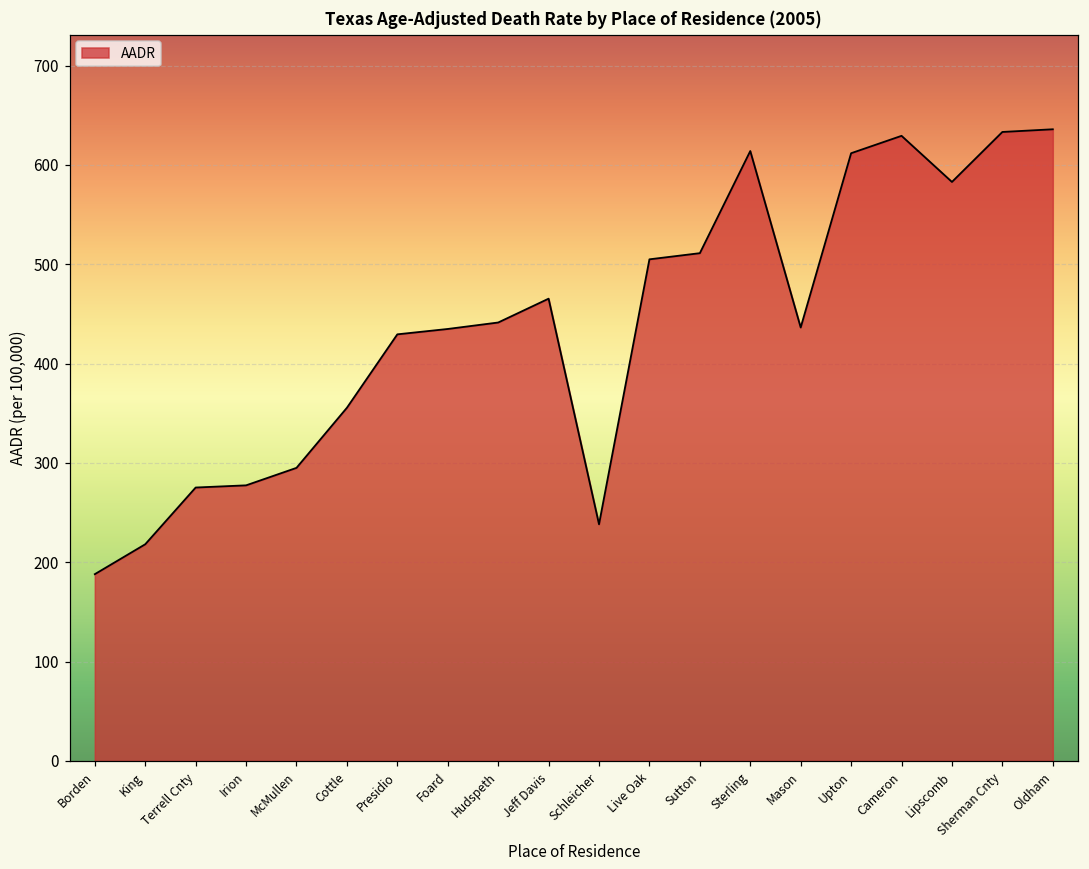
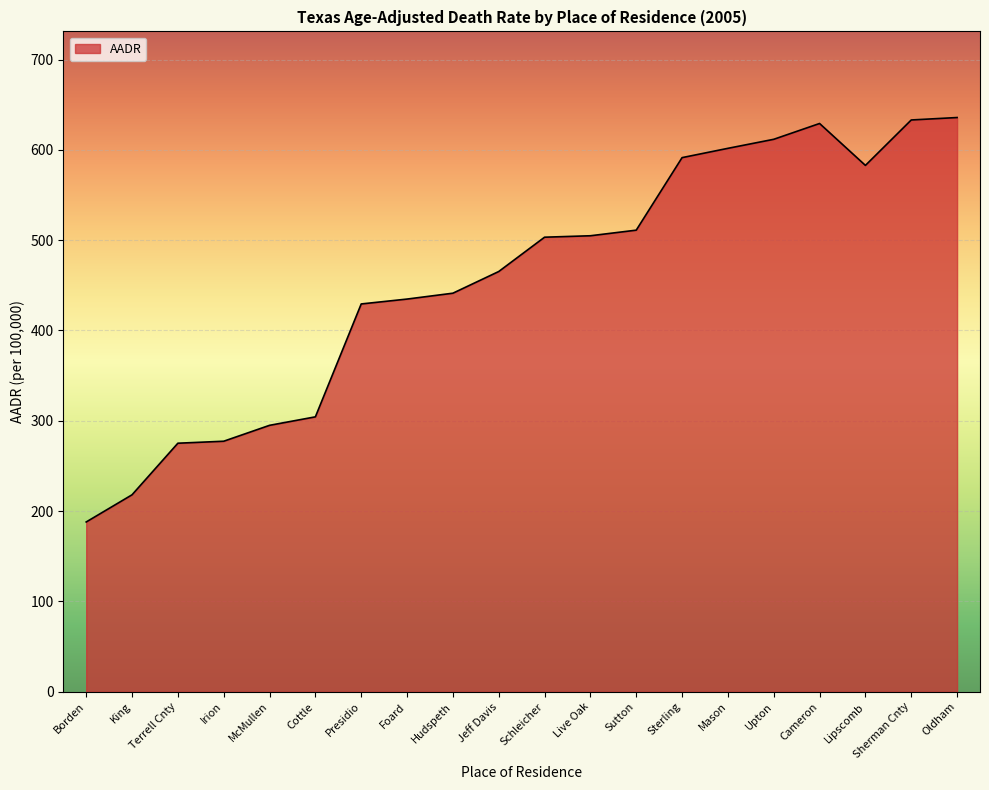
  {
    "Borden": 190,
    "King": 220,
    "Terrell Cnty": 280,
    "Irion": 280,
    "McMullen": 300,
-   "Cottle": 360,
+   "Cottle": 300,
    "Presidio": 430,
    "Foard": 430,
    "Hudspeth": 440,
    "Jeff Davis": 470,
-   "Schleicher": 240,
+   "Schleicher": 500,
    "Live Oak": 500,
    "Sutton": 510,
-   "Sterling": 610,
-   "Mason": 440,
+   "Sterling": 590,
+   "Mason": 600,
    "Upton": 610,
    "Cameron": 630,
    "Lipscomb": 580,
    "Sherman Cnty": 630,
    "Oldham": 640
  }
